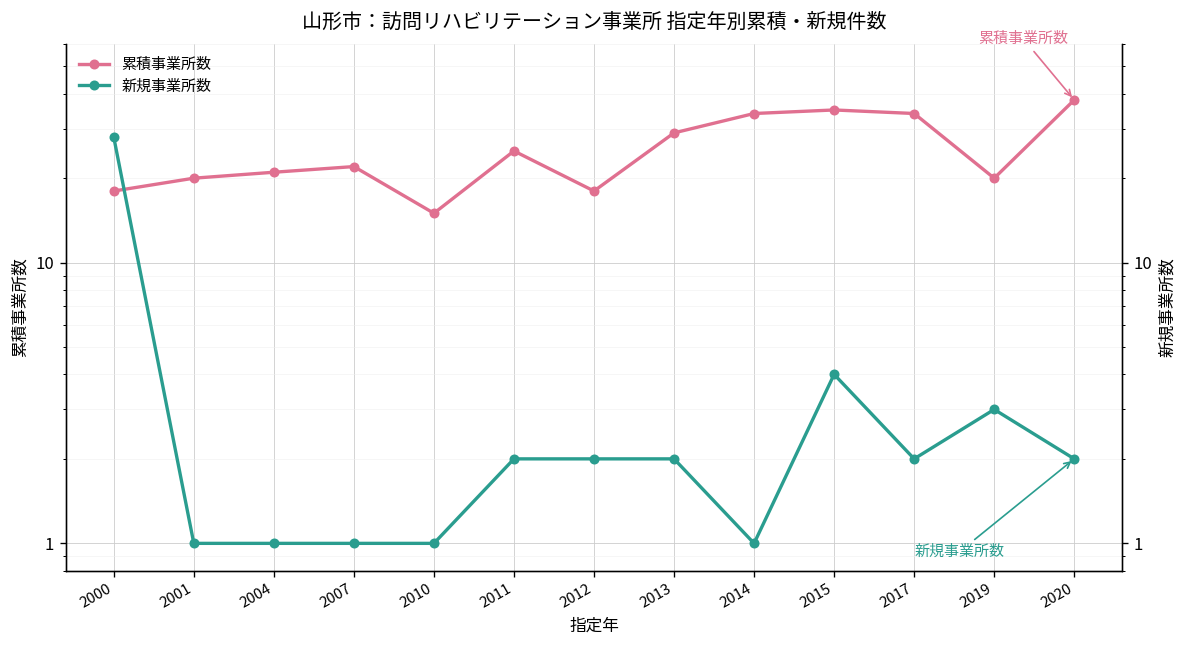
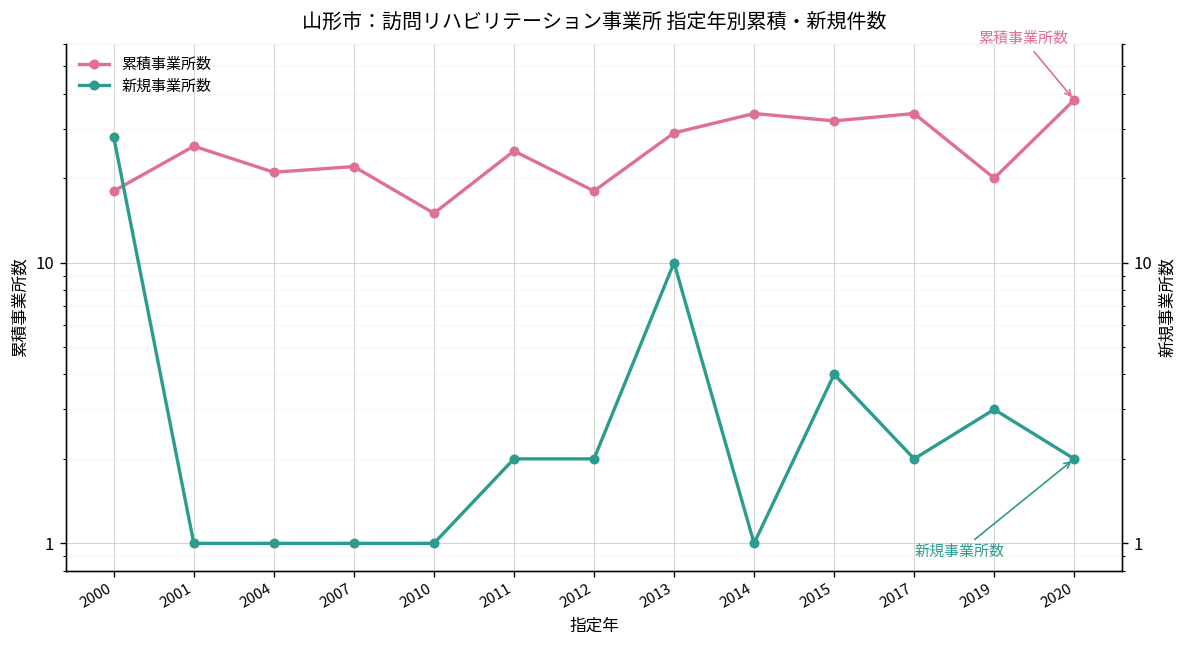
  {
    "累積事業所数": {
      "2000": 18,
-     "2001": 20,
+     "2001": 26,
      "2004": 21,
      "2007": 22,
      "2010": 15,
      "2011": 25,
      "2012": 18,
      "2013": 29,
      "2014": 34,
-     "2015": 35,
+     "2015": 32,
      "2017": 34,
      "2019": 20,
      "2020": 38
    },
    "新規事業所数": {
      "2000": 28,
      "2001": 1,
      "2004": 1,
      "2007": 1,
      "2010": 1,
      "2011": 2,
      "2012": 2,
-     "2013": 2,
+     "2013": 10,
      "2014": 1,
      "2015": 4,
      "2017": 2,
      "2019": 3,
      "2020": 2
    }
  }
